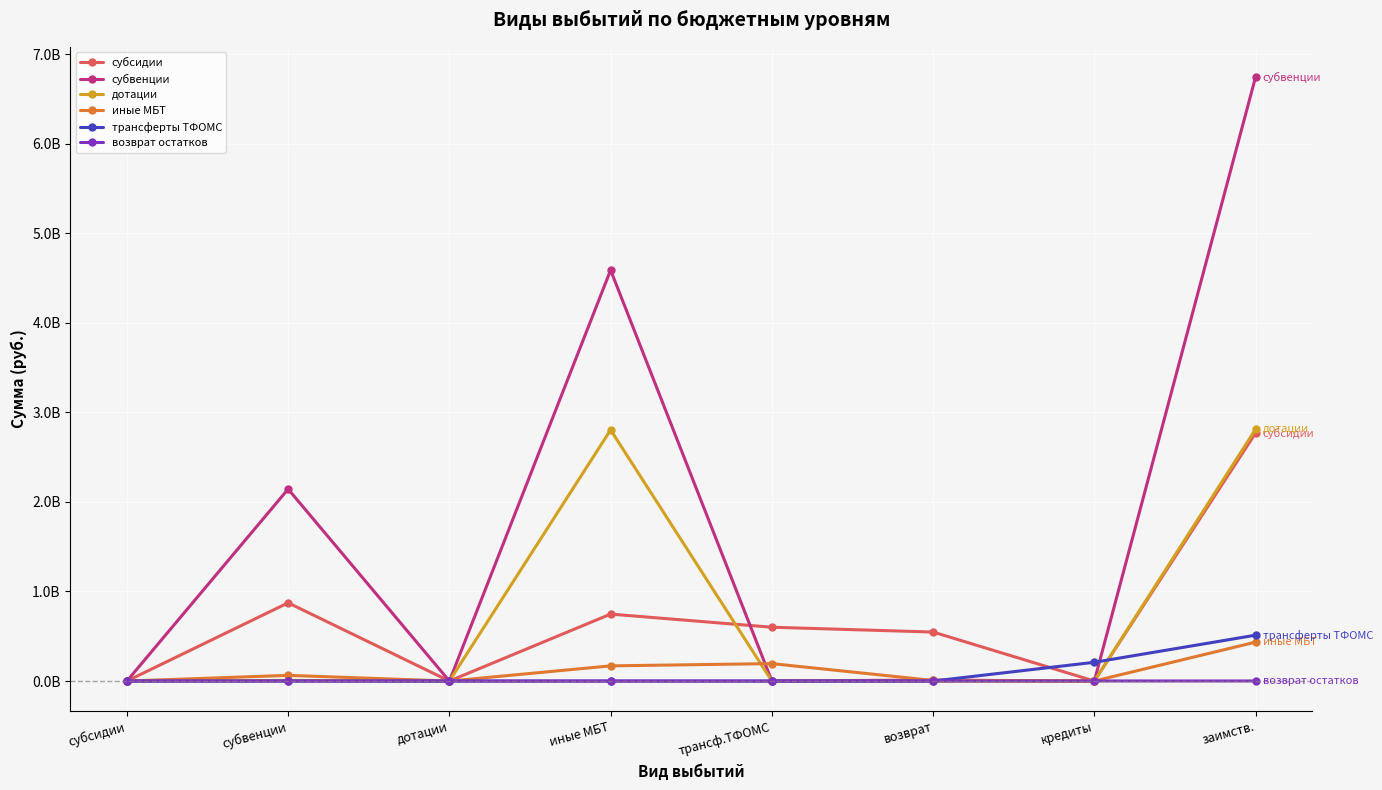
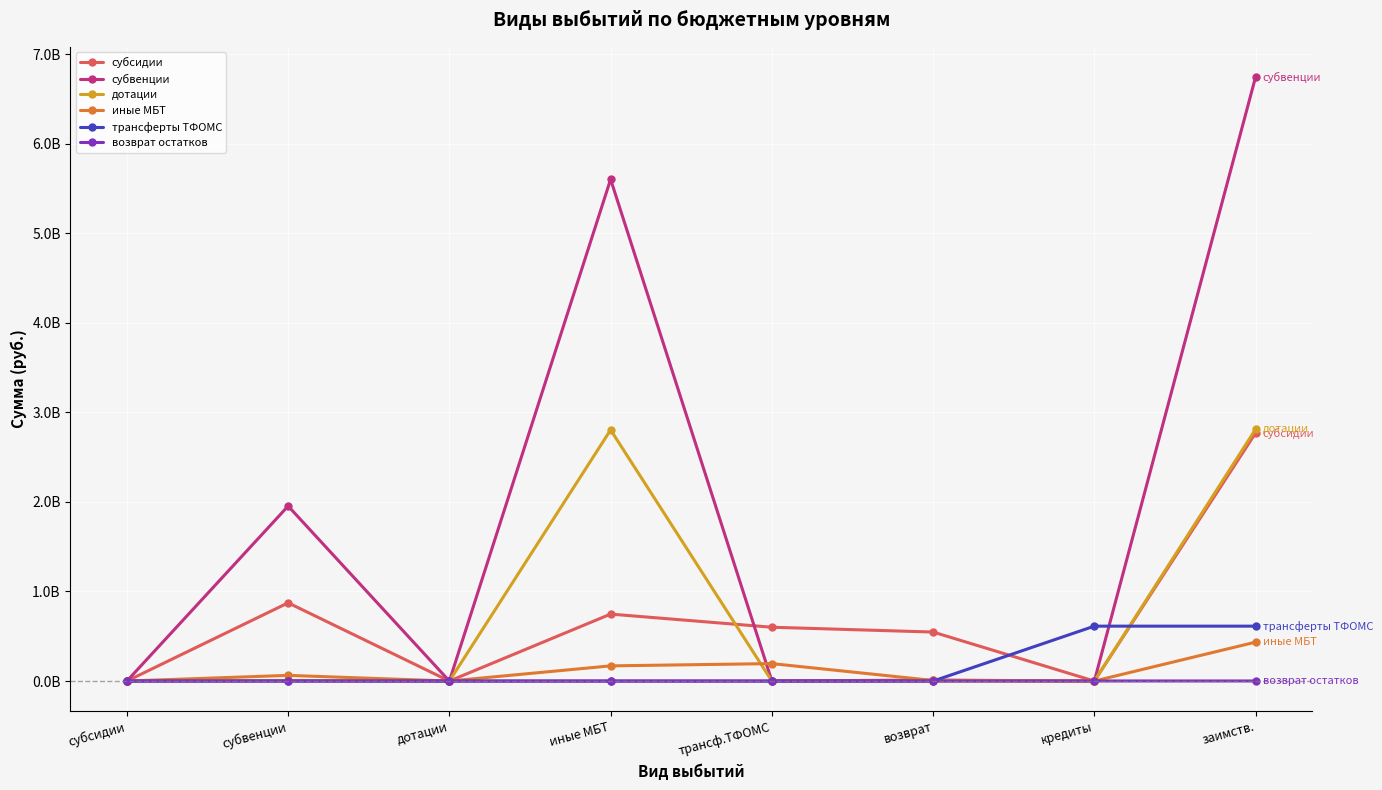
  {
    "субвенции": {
-     "субвенции": 2100000000,
-     "иные МБТ": 4600000000,
+     "субвенции": 2000000000,
+     "иные МБТ": 5600000000,
      "заимств.": 6700000000
    },
    "трансферты ТФОМС": {
-     "кредиты": 200000000,
-     "заимств.": 500000000
+     "кредиты": 600000000,
+     "заимств.": 600000000
    },
    "возврат остатков": {
      "заимств.": 0
    }
  }
